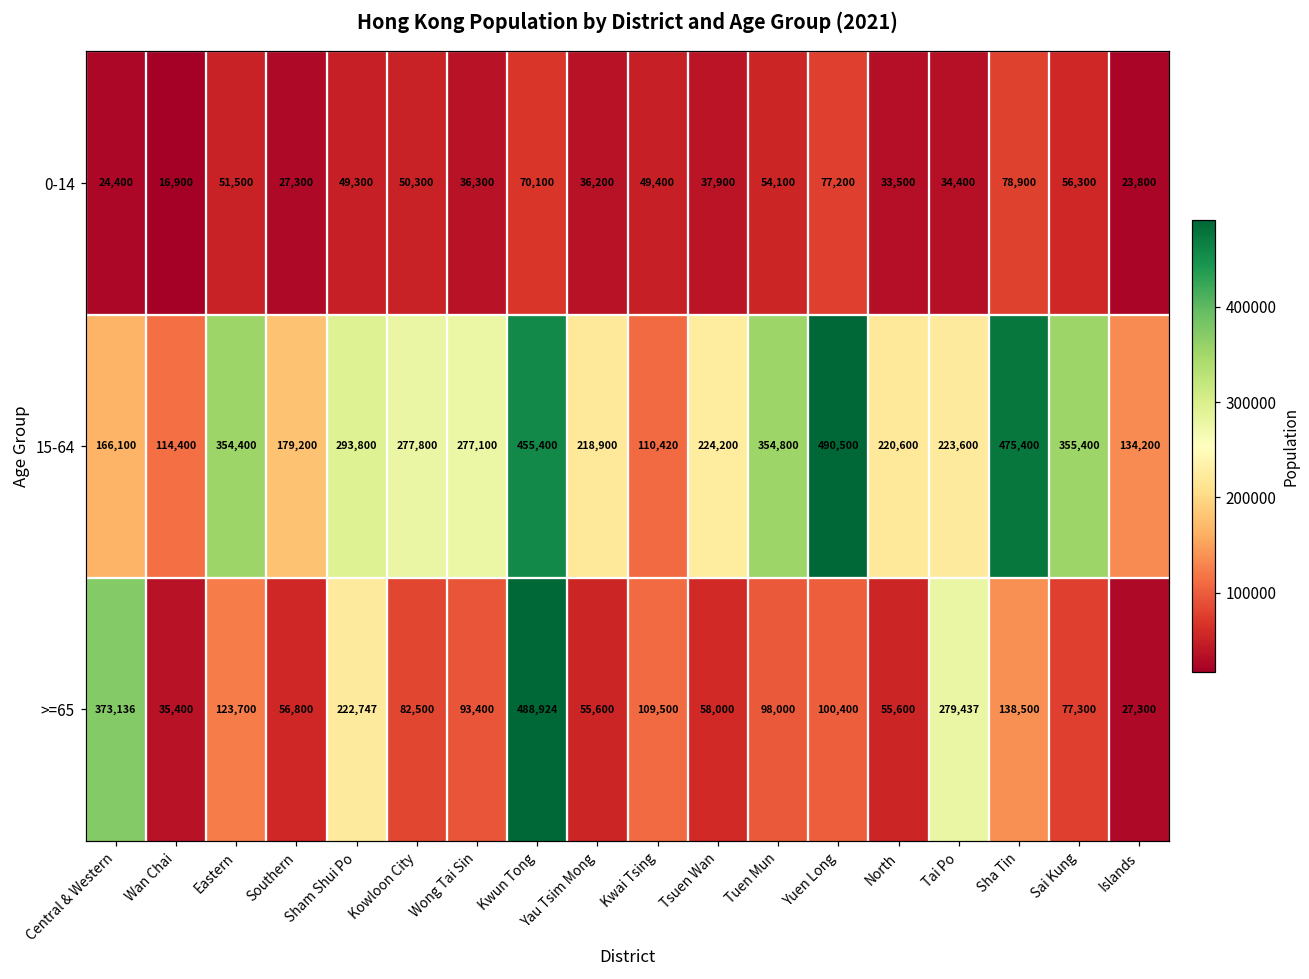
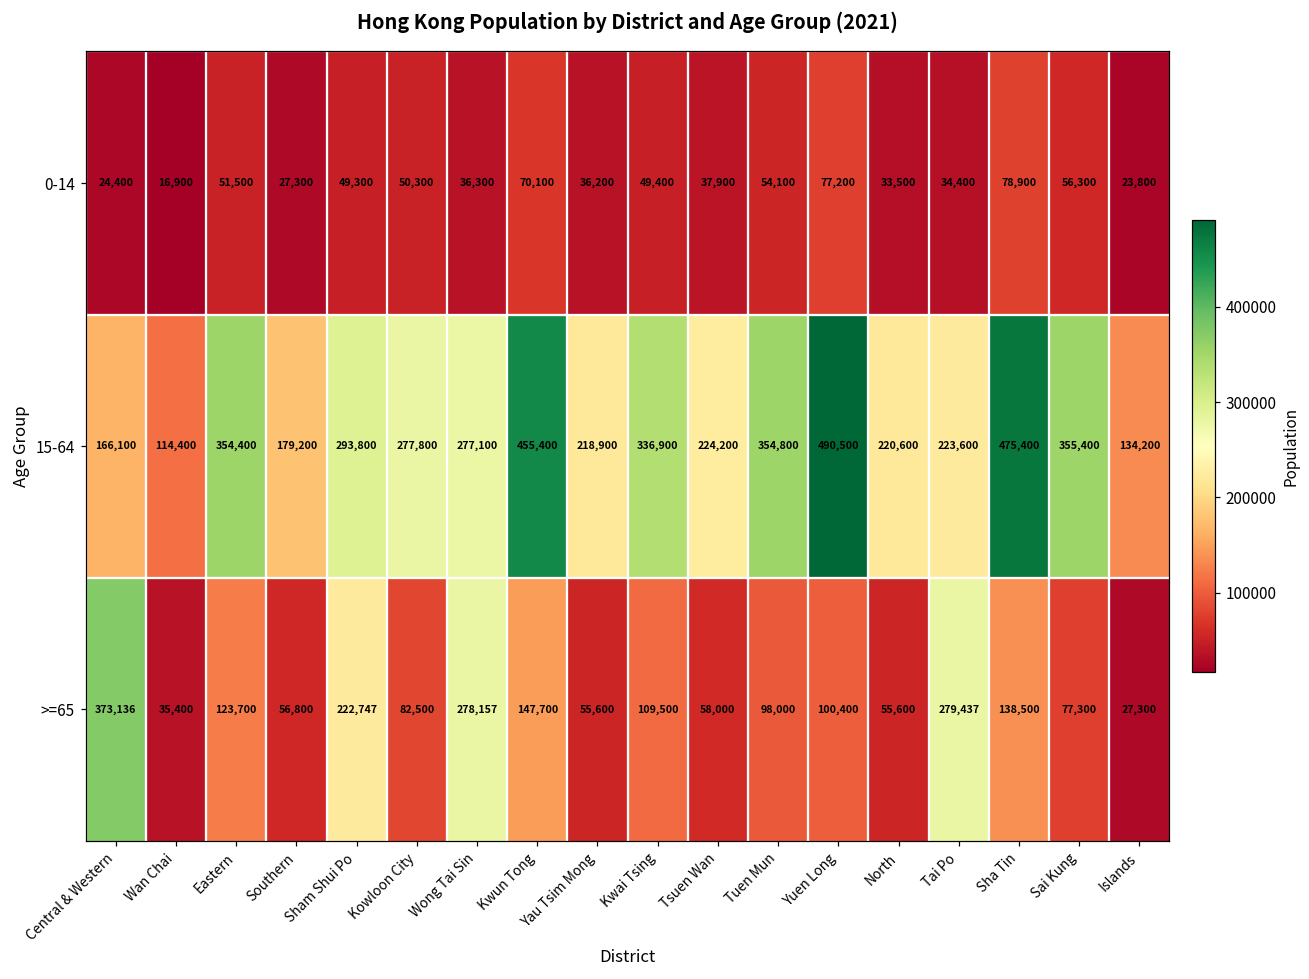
  {
    "0-14": {
      "Central & Western": "24,400",
      "Wan Chai": "16,900",
      "Eastern": "51,500",
      "Southern": "27,300",
      "Sham Shui Po": "49,300",
      "Kowloon City": "50,300",
      "Wong Tai Sin": "36,300",
      "Kwun Tong": "70,100",
      "Yau Tsim Mong": "36,200",
      "Kwai Tsing": "49,400",
      "Tsuen Wan": "37,900",
      "Tuen Mun": "54,100",
      "Yuen Long": "77,200",
      "North": "33,500",
      "Tai Po": "34,400",
      "Sha Tin": "78,900",
      "Sai Kung": "56,300",
      "Islands": "23,800"
    },
    "15-64": {
      "Central & Western": "166,100",
      "Wan Chai": "114,400",
      "Eastern": "354,400",
      "Southern": "179,200",
      "Sham Shui Po": "293,800",
      "Kowloon City": "277,800",
      "Wong Tai Sin": "277,100",
      "Kwun Tong": "455,400",
      "Yau Tsim Mong": "218,900",
-     "Kwai Tsing": "110,420",
+     "Kwai Tsing": "336,900",
      "Tsuen Wan": "224,200",
      "Tuen Mun": "354,800",
      "Yuen Long": "490,500",
      "North": "220,600",
      "Tai Po": "223,600",
      "Sha Tin": "475,400",
      "Sai Kung": "355,400",
      "Islands": "134,200"
    },
    ">=65": {
      "Central & Western": "373,136",
      "Wan Chai": "35,400",
      "Eastern": "123,700",
      "Southern": "56,800",
      "Sham Shui Po": "222,747",
      "Kowloon City": "82,500",
-     "Wong Tai Sin": "93,400",
-     "Kwun Tong": "488,924",
+     "Wong Tai Sin": "278,157",
+     "Kwun Tong": "147,700",
      "Yau Tsim Mong": "55,600",
      "Kwai Tsing": "109,500",
      "Tsuen Wan": "58,000",
      "Tuen Mun": "98,000",
      "Yuen Long": "100,400",
      "North": "55,600",
      "Tai Po": "279,437",
      "Sha Tin": "138,500",
      "Sai Kung": "77,300",
      "Islands": "27,300"
    }
  }
